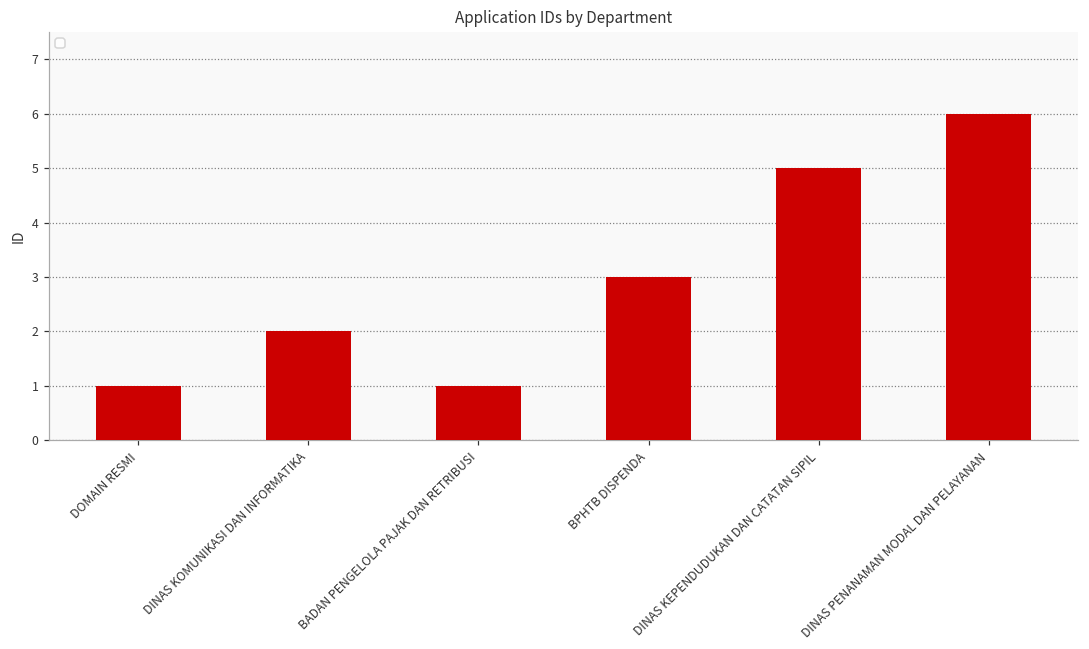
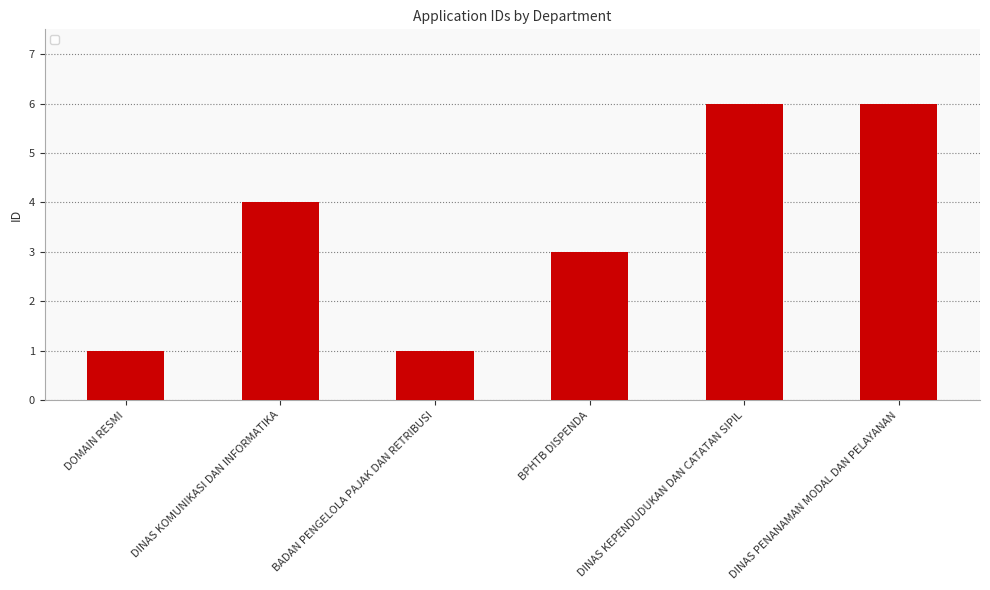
  {
    "DOMAIN RESMI": 1,
-   "DINAS KOMUNIKASI DAN INFORMATIKA": 2,
+   "DINAS KOMUNIKASI DAN INFORMATIKA": 4,
    "BADAN PENGELOLA PAJAK DAN RETRIBUSI": 1,
    "BPHTB DISPENDA": 3,
-   "DINAS KEPENDUDUKAN DAN CATATAN SIPIL": 5,
+   "DINAS KEPENDUDUKAN DAN CATATAN SIPIL": 6,
    "DINAS PENANAMAN MODAL DAN PELAYANAN": 6
  }
